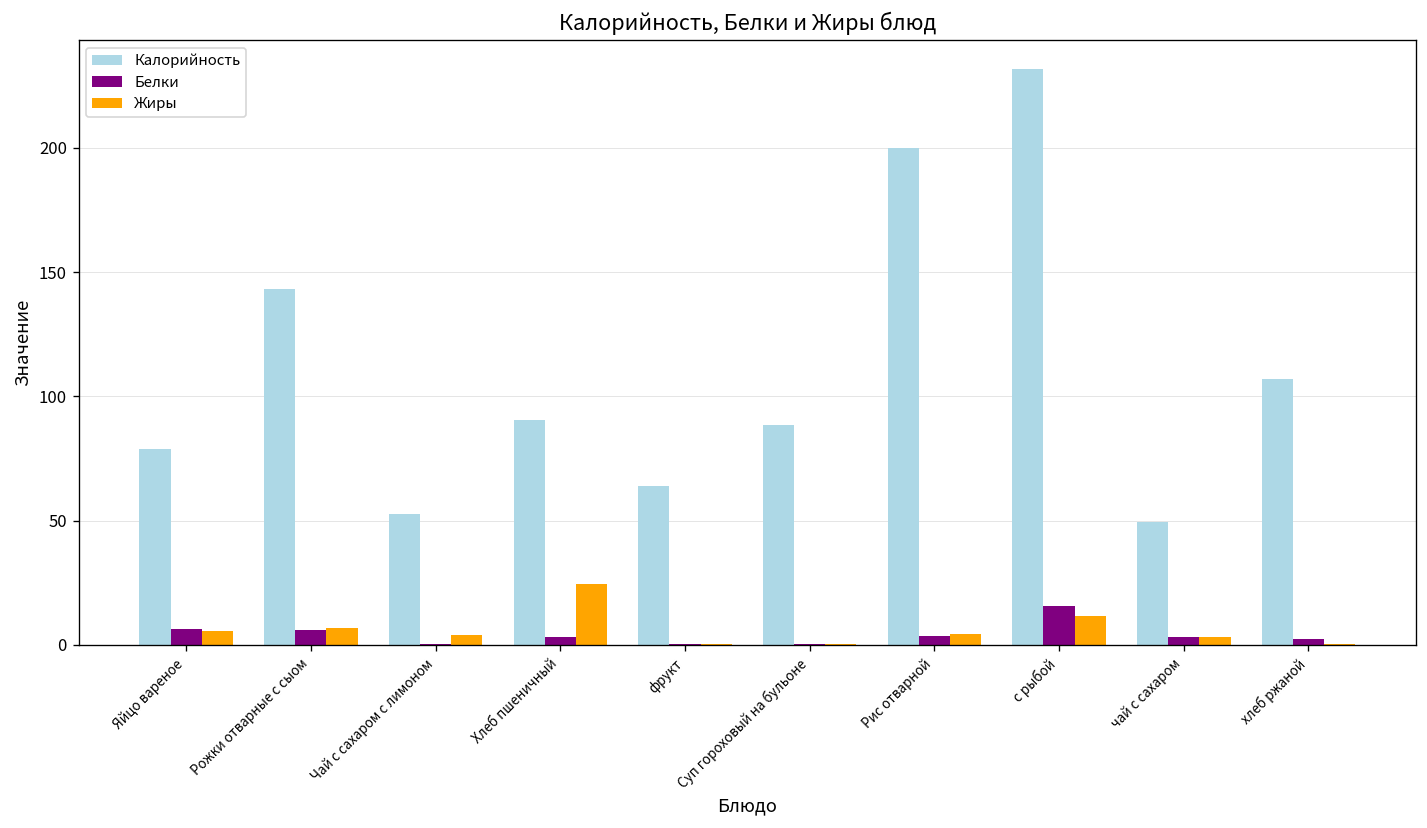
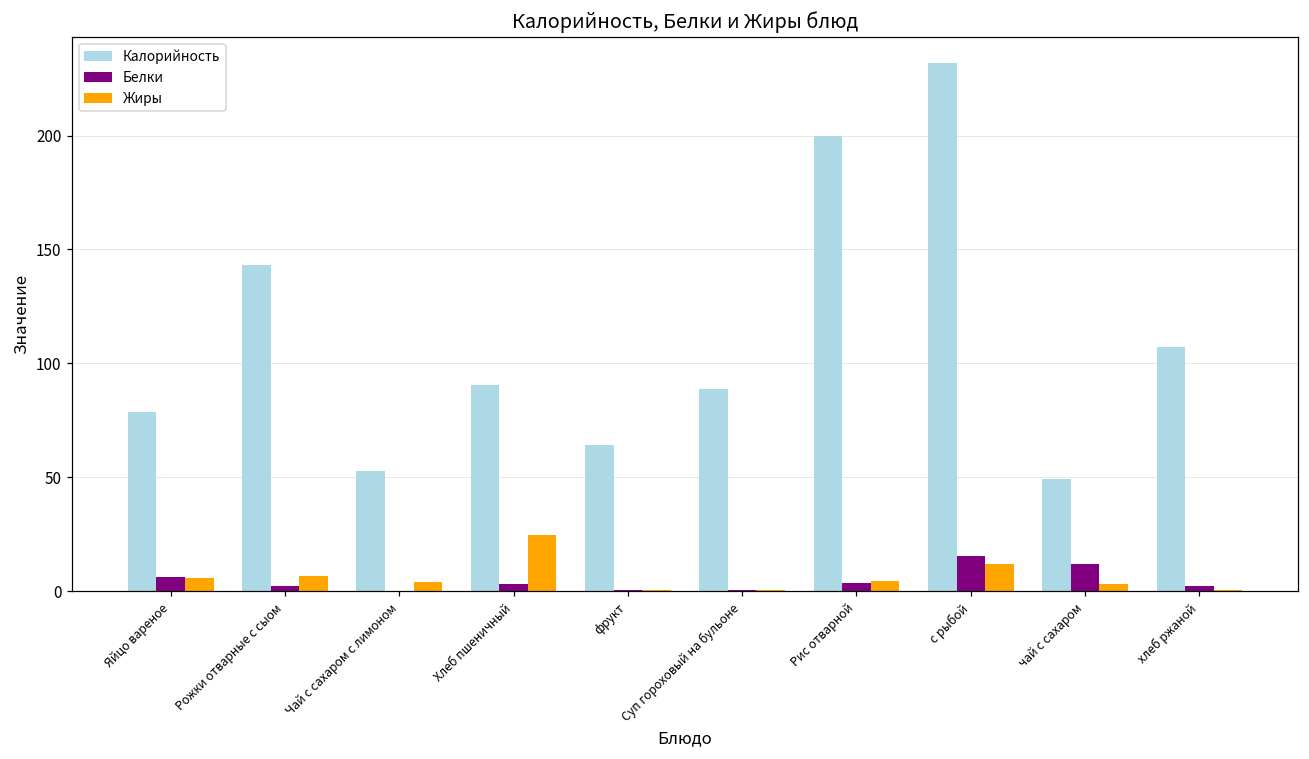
  {
    "Калорийность": {
      "Яйцо вареное": 79,
      "Рожки отварные с сыом": 143,
      "Чай с сахаром с лимоном": 53,
      "Хлеб пшеничный": 90,
      "фрукт": 64,
      "Суп гороховый на бульоне": 89,
      "Рис отварной": 200,
      "с рыбой": 232,
      "чай с сахаром": 49,
      "хлеб ржаной": 107
    },
    "Белки": {
      "Яйцо вареное": 6,
-     "Рожки отварные с сыом": 6,
+     "Рожки отварные с сыом": 2,
      "Хлеб пшеничный": 3,
      "Рис отварной": 4,
      "с рыбой": 16,
-     "чай с сахаром": 3,
+     "чай с сахаром": 12,
      "хлеб ржаной": 2
    },
    "Жиры": {
      "Яйцо вареное": 6,
      "Рожки отварные с сыом": 7,
      "Чай с сахаром с лимоном": 4,
      "Хлеб пшеничный": 24,
      "Рис отварной": 4,
      "с рыбой": 12,
      "чай с сахаром": 3
    }
  }
